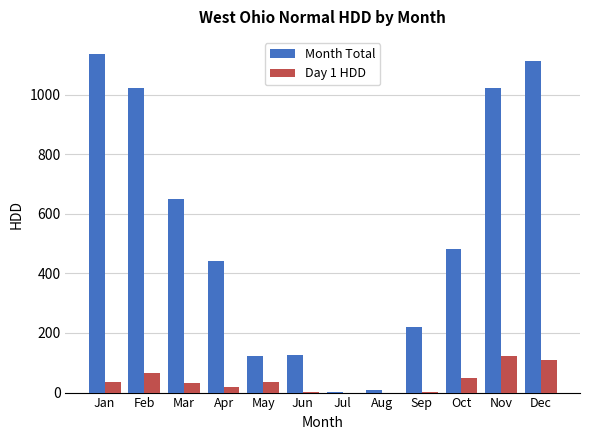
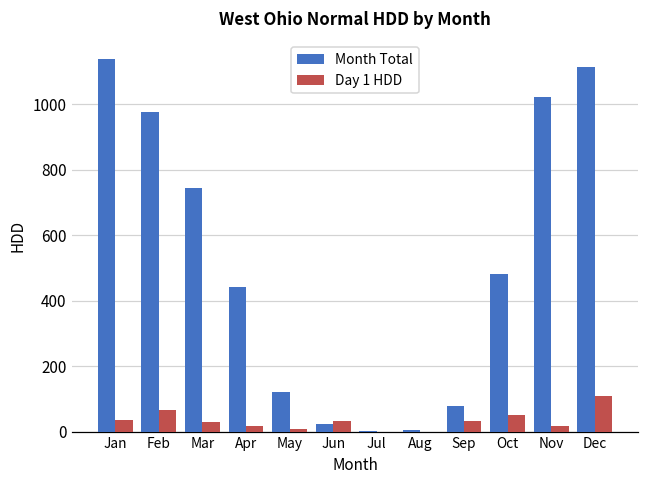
  {
    "Month Total": {
      "Jan": 1140,
-     "Feb": 1020,
-     "Mar": 650,
+     "Feb": 980,
+     "Mar": 740,
      "Apr": 440,
      "May": 120,
-     "Jun": 130,
-     "Sep": 220,
+     "Jun": 30,
+     "Sep": 80,
      "Oct": 480,
      "Nov": 1020,
      "Dec": 1110
    },
    "Day 1 HDD": {
      "Jan": 40,
      "Feb": 70,
      "Mar": 30,
      "Apr": 20,
-     "May": 40,
-     "Jun": 0,
+     "May": 10,
+     "Jun": 30,
      "Jul": 0,
      "Aug": 0,
-     "Sep": 0,
+     "Sep": 30,
      "Oct": 50,
-     "Nov": 120,
+     "Nov": 20,
      "Dec": 110
    }
  }
